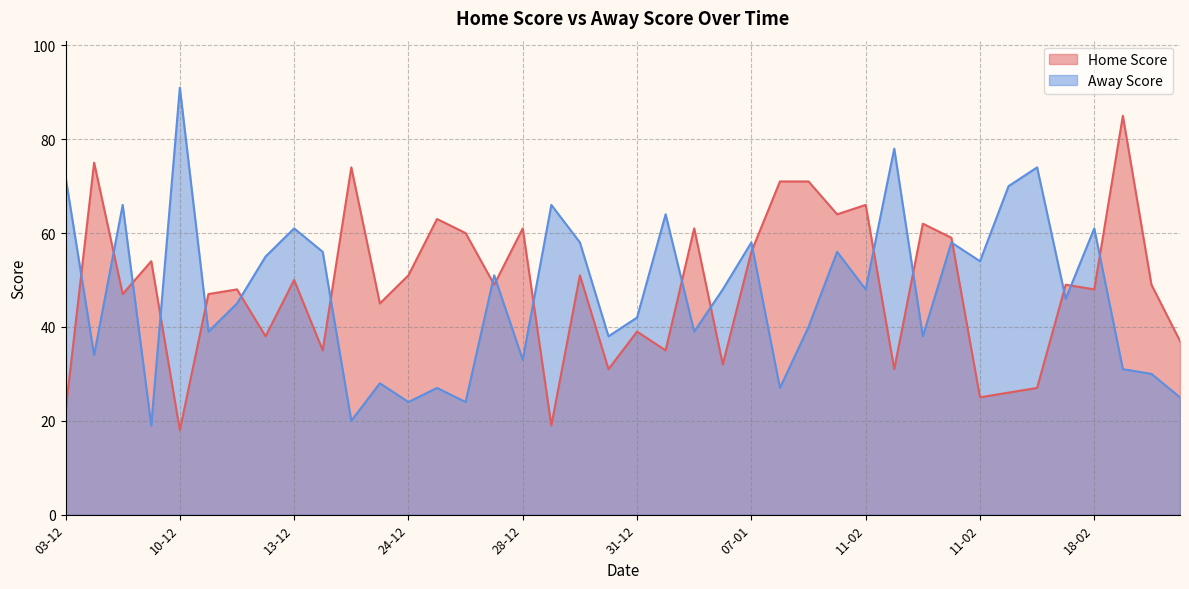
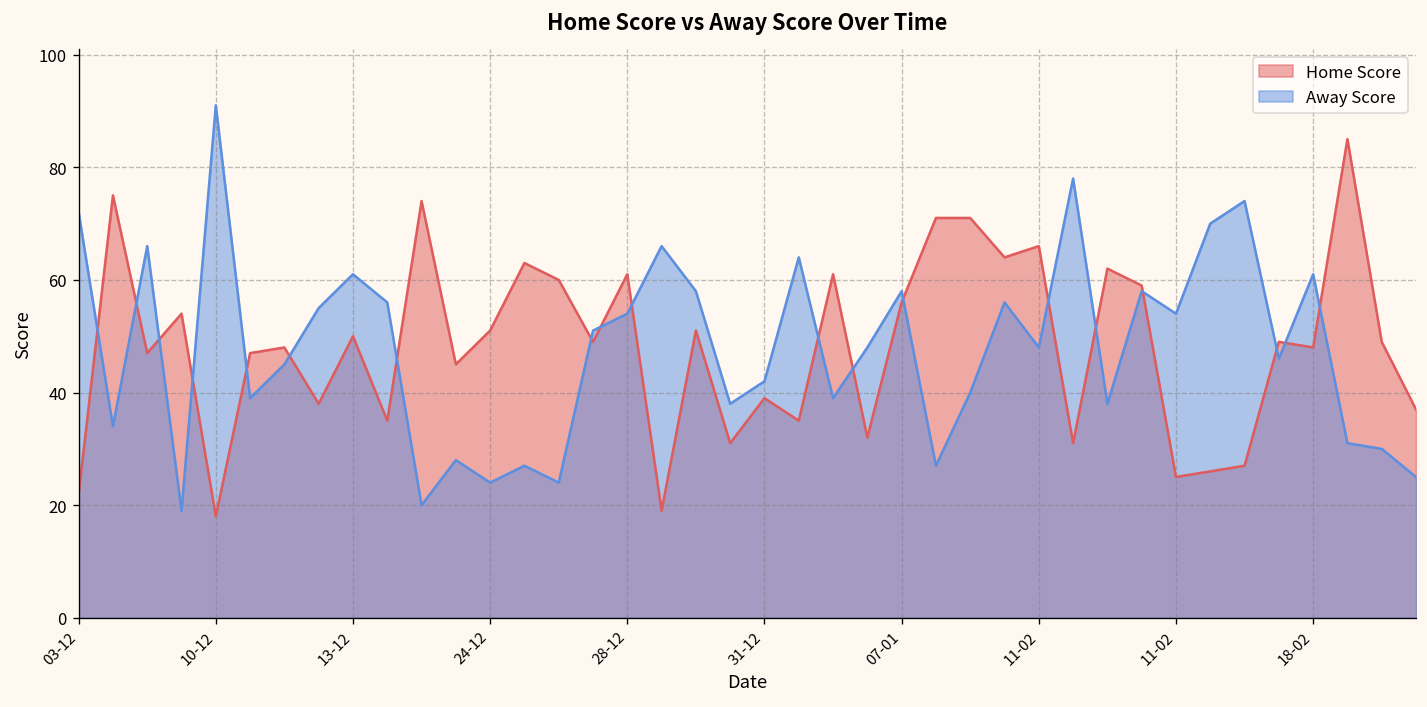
  {
    "Home Score": {
      "13-12": 50,
      "28-12": 61
    },
    "Away Score": {
      "13-12": 61,
-     "28-12": 33
+     "28-12": 54
    }
  }
